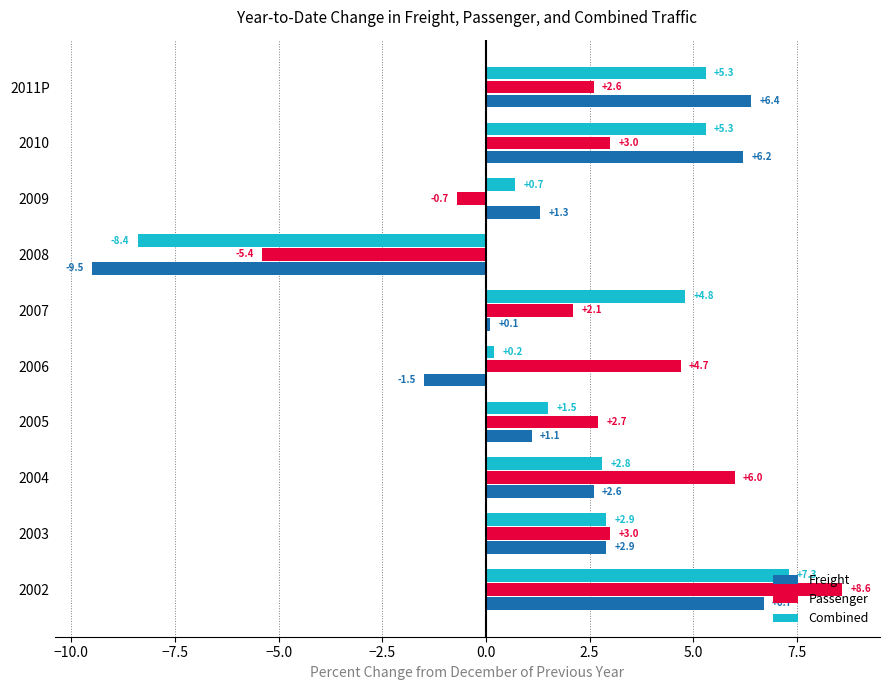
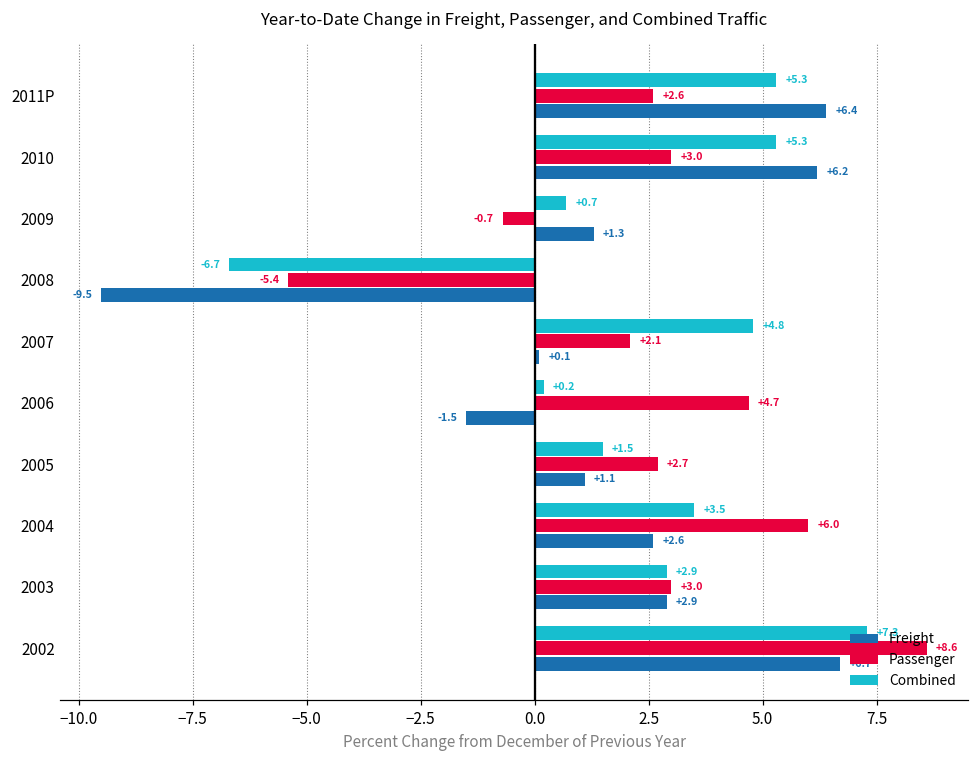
  {
    "Freight": {
      "2011P": "+6.4",
      "2010": "+6.2",
      "2009": "+1.3",
      "2008": "-9.5",
      "2007": "+0.1",
      "2006": "-1.5",
      "2005": "+1.1",
      "2004": "+2.6",
      "2003": "+2.9",
      "2002": "+6.7"
    },
    "Passenger": {
      "2011P": "+2.6",
      "2010": "+3.0",
      "2009": "-0.7",
      "2008": "-5.4",
      "2007": "+2.1",
      "2006": "+4.7",
      "2005": "+2.7",
      "2004": "+6.0",
      "2003": "+3.0",
      "2002": "+8.6"
    },
    "Combined": {
      "2011P": "+5.3",
      "2010": "+5.3",
      "2009": "+0.7",
-     "2008": "-8.4",
+     "2008": "-6.7",
      "2007": "+4.8",
      "2006": "+0.2",
      "2005": "+1.5",
-     "2004": "+2.8",
+     "2004": "+3.5",
      "2003": "+2.9",
      "2002": "+7.3"
    }
  }
